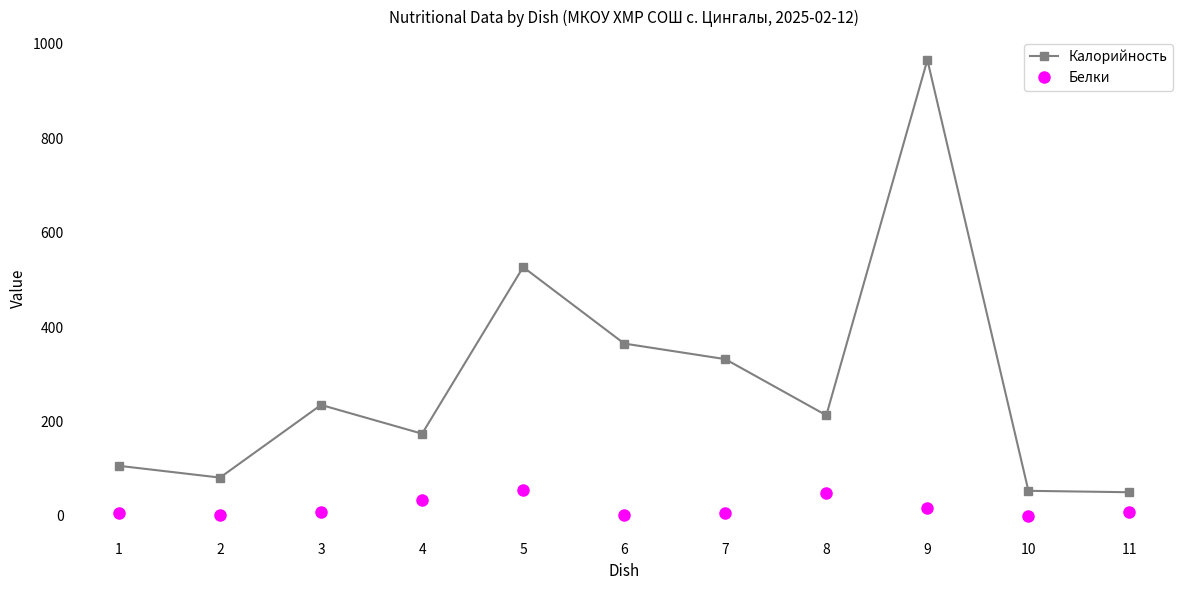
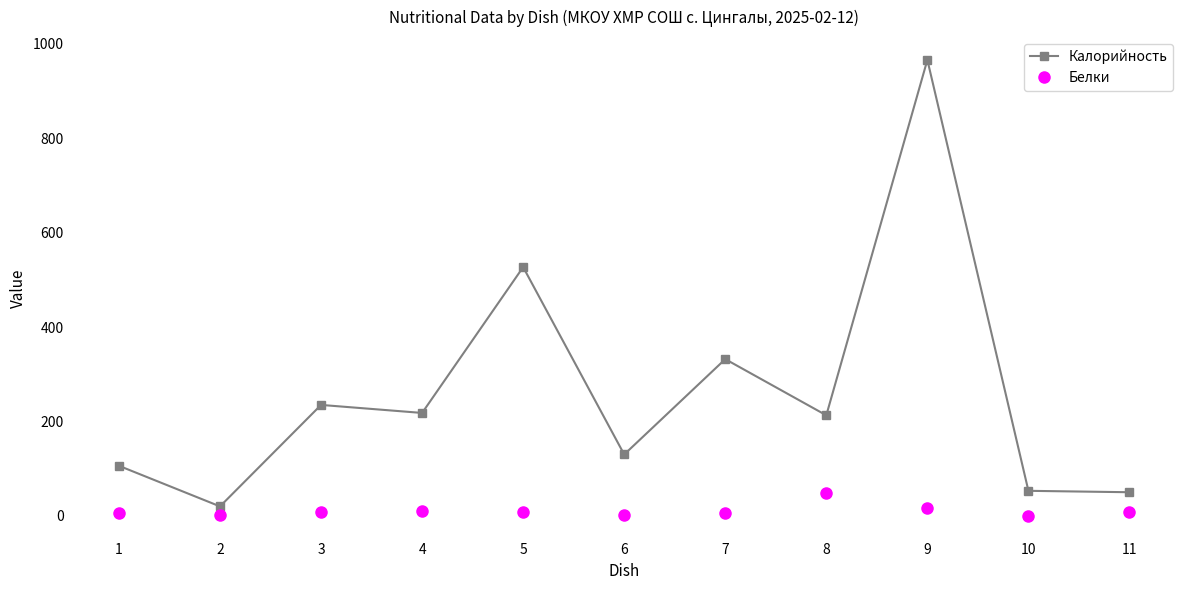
  {
    "Калорийность": {
      "1": 110,
-     "2": 80,
+     "2": 20,
      "3": 240,
-     "4": 170,
+     "4": 220,
      "5": 530,
-     "6": 370,
+     "6": 130,
      "7": 330,
      "8": 210,
      "9": 970,
      "10": 50,
      "11": 50
    },
    "Белки": {
      "1": 10,
      "2": 0,
      "3": 10,
-     "4": 30,
-     "5": 50,
+     "4": 10,
+     "5": 10,
      "6": 0,
      "7": 10,
      "8": 50,
      "9": 20,
      "10": 0,
      "11": 10
    }
  }
